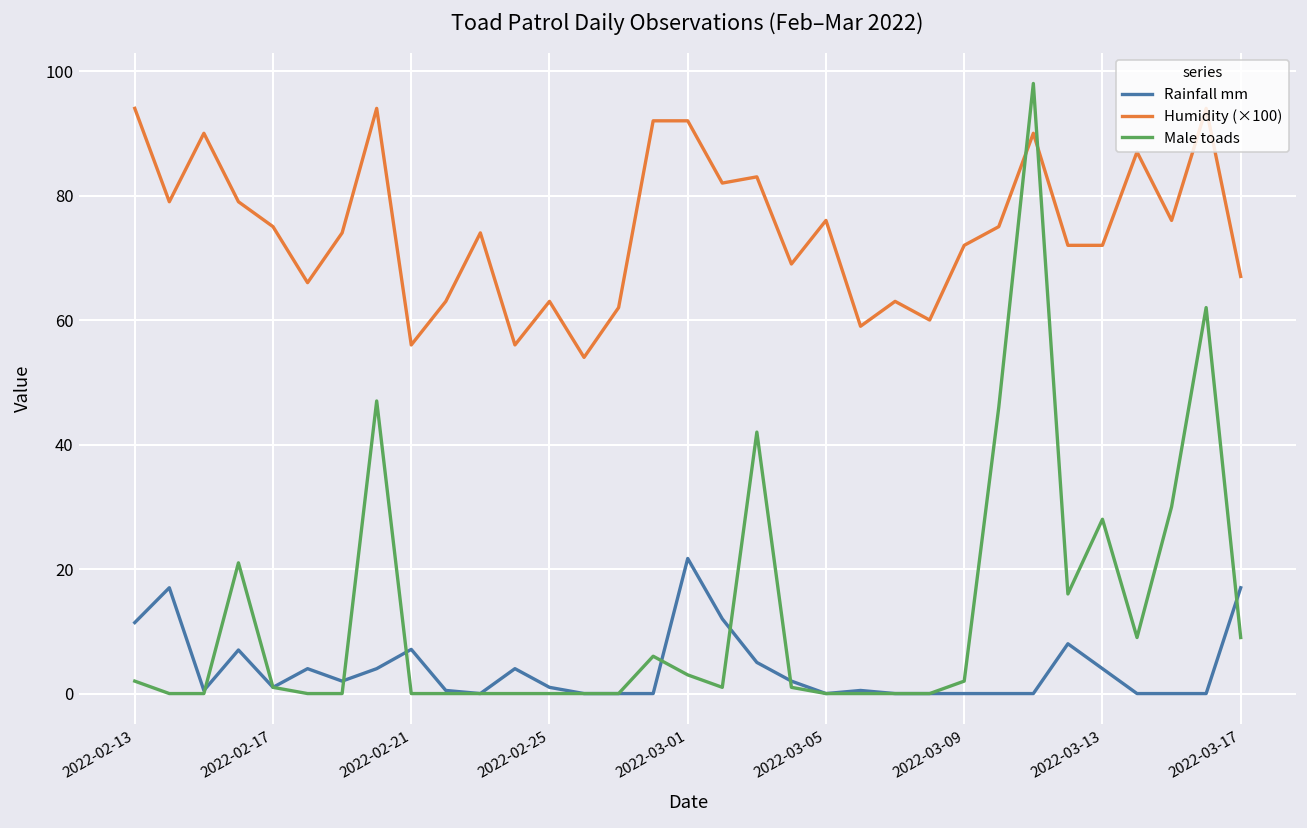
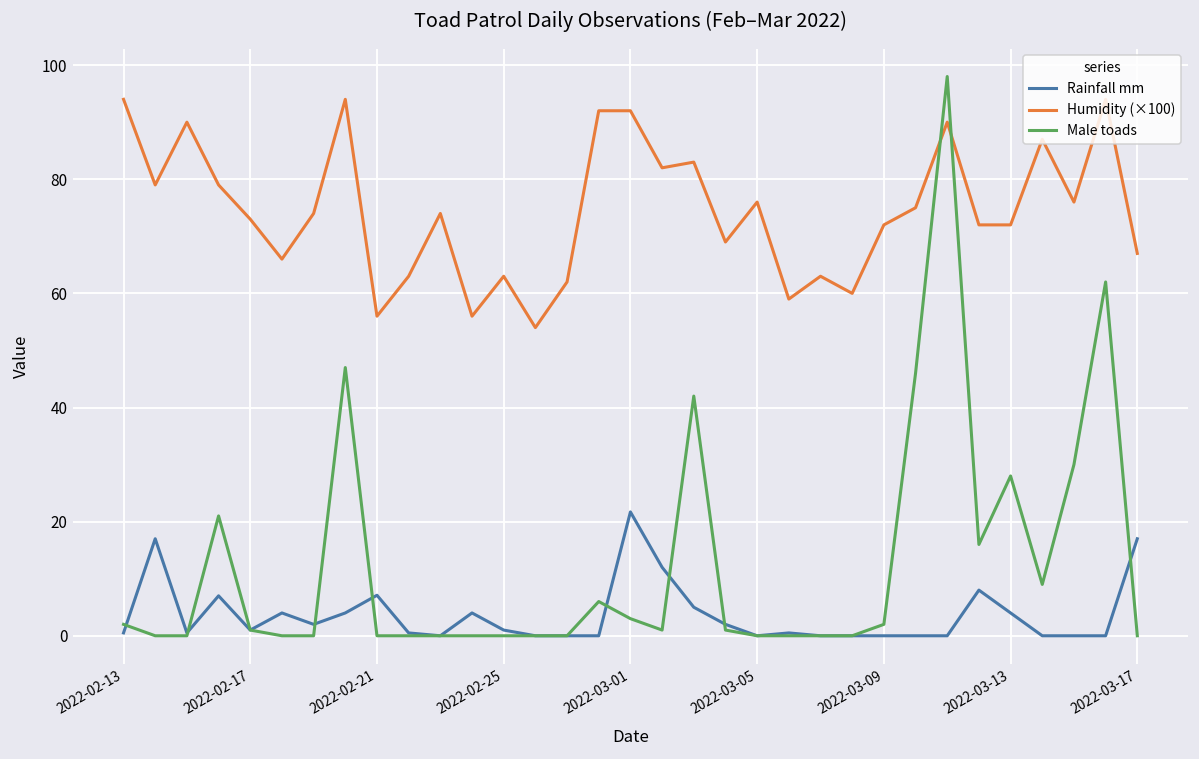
  {
    "Rainfall mm": {
-     "2022-02-13": 11,
+     "2022-02-13": 1,
      "2022-02-21": 7,
      "2022-02-25": 1,
      "2022-03-01": 22,
      "2022-03-09": 0,
      "2022-03-13": 4,
      "2022-03-17": 17
    },
    "Humidity (×100)": {
      "2022-02-13": 94,
-     "2022-02-17": 75,
+     "2022-02-17": 73,
      "2022-02-21": 56,
      "2022-02-25": 63,
      "2022-03-01": 92,
      "2022-03-05": 76,
      "2022-03-09": 72,
      "2022-03-13": 72,
      "2022-03-17": 67
    },
    "Male toads": {
      "2022-02-13": 2,
      "2022-02-21": 0,
      "2022-02-25": 0,
      "2022-03-01": 3,
      "2022-03-09": 2,
      "2022-03-13": 28,
-     "2022-03-17": 9
+     "2022-03-17": 0
    }
  }
